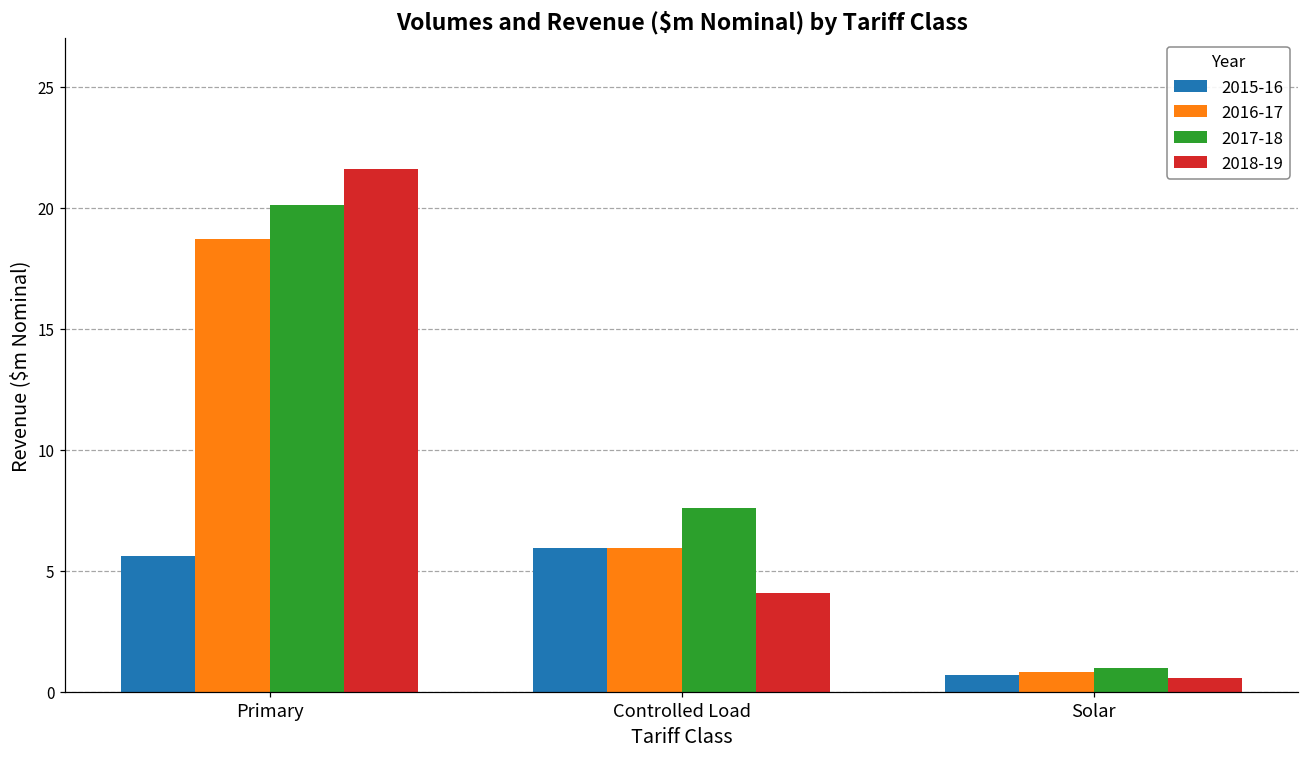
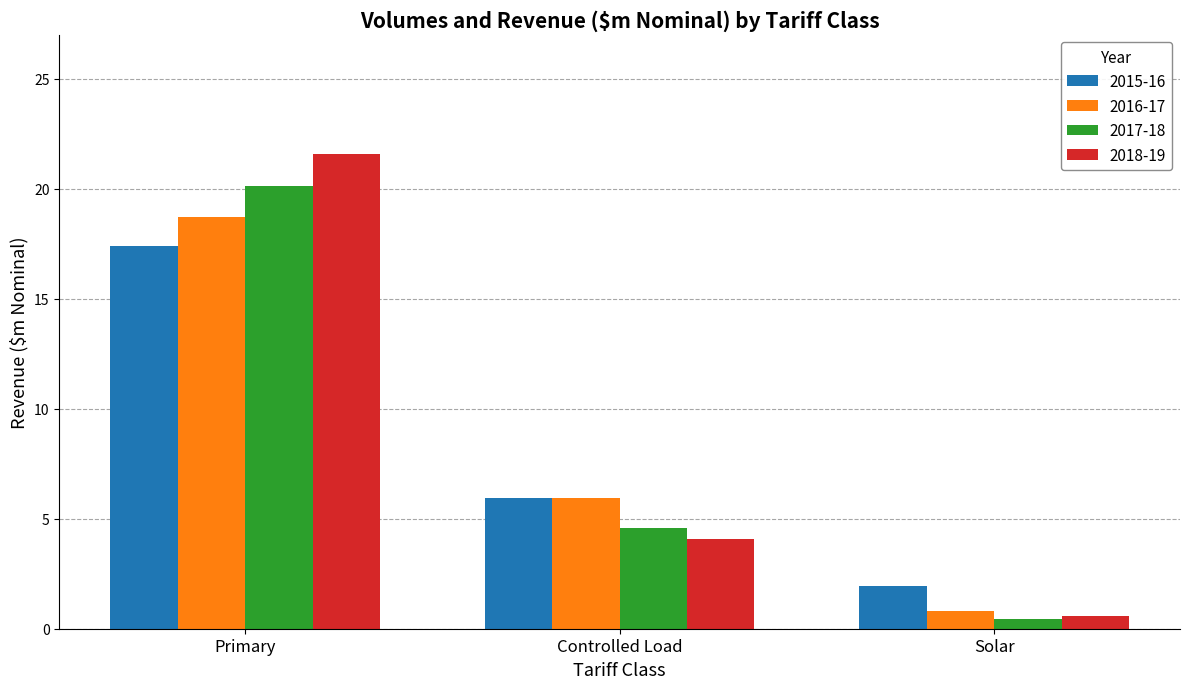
  {
    "2015-16": {
-     "Primary": 5.6,
+     "Primary": 17.4,
      "Controlled Load": 5.9,
-     "Solar": 0.7
+     "Solar": 1.9
    },
    "2016-17": {
      "Primary": 18.7,
      "Controlled Load": 6.0,
      "Solar": 0.8
    },
    "2017-18": {
      "Primary": 20.1,
-     "Controlled Load": 7.6,
-     "Solar": 1.0
+     "Controlled Load": 4.6,
+     "Solar": 0.4
    },
    "2018-19": {
      "Primary": 21.6,
      "Controlled Load": 4.1,
      "Solar": 0.6
    }
  }
